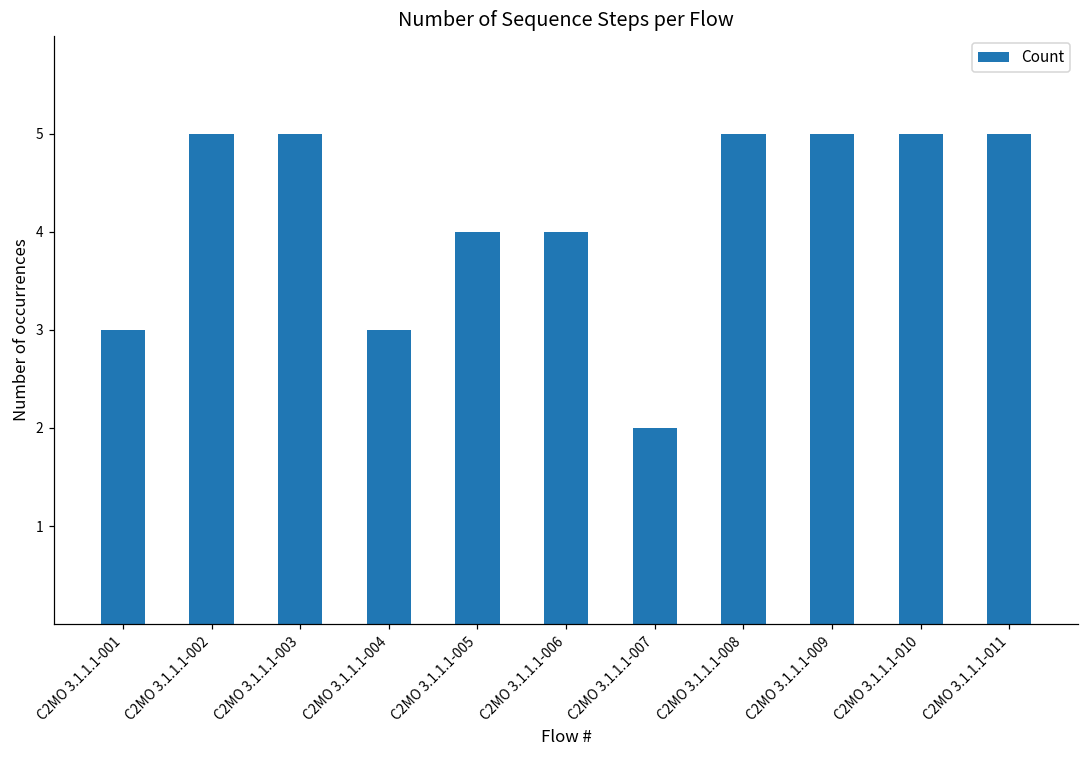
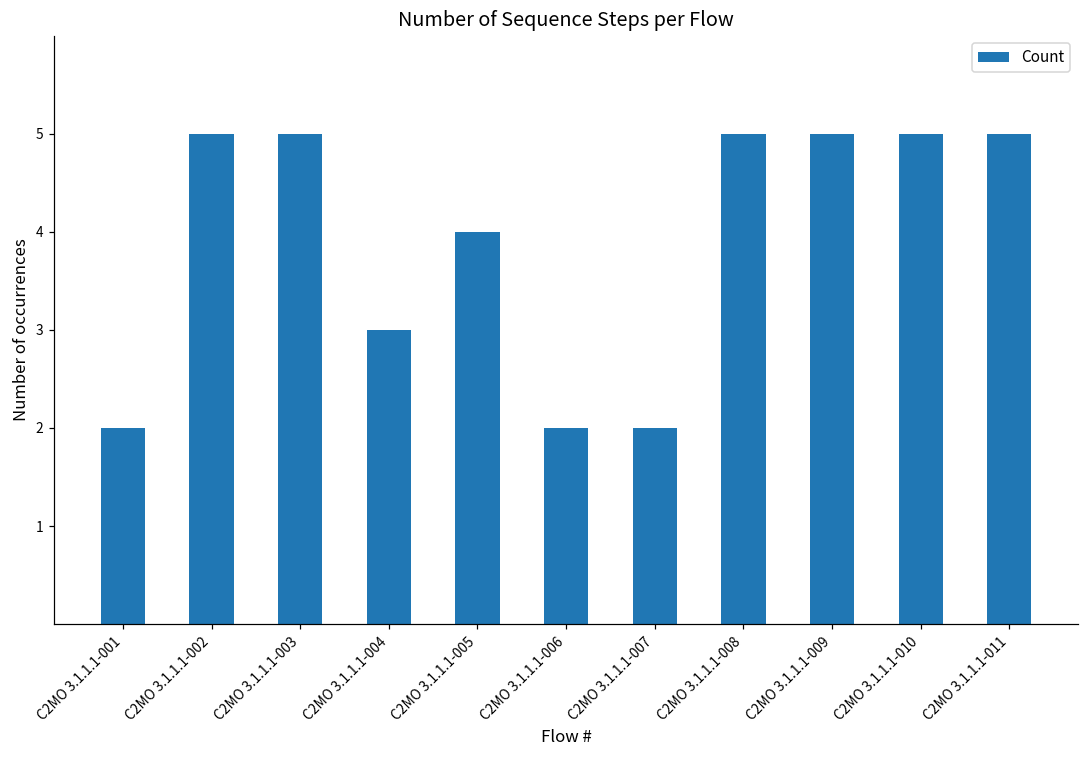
  {
-   "C2MO 3.1.1.1-001": 3,
+   "C2MO 3.1.1.1-001": 2,
    "C2MO 3.1.1.1-002": 5,
    "C2MO 3.1.1.1-003": 5,
    "C2MO 3.1.1.1-004": 3,
    "C2MO 3.1.1.1-005": 4,
-   "C2MO 3.1.1.1-006": 4,
+   "C2MO 3.1.1.1-006": 2,
    "C2MO 3.1.1.1-007": 2,
    "C2MO 3.1.1.1-008": 5,
    "C2MO 3.1.1.1-009": 5,
    "C2MO 3.1.1.1-010": 5,
    "C2MO 3.1.1.1-011": 5
  }
